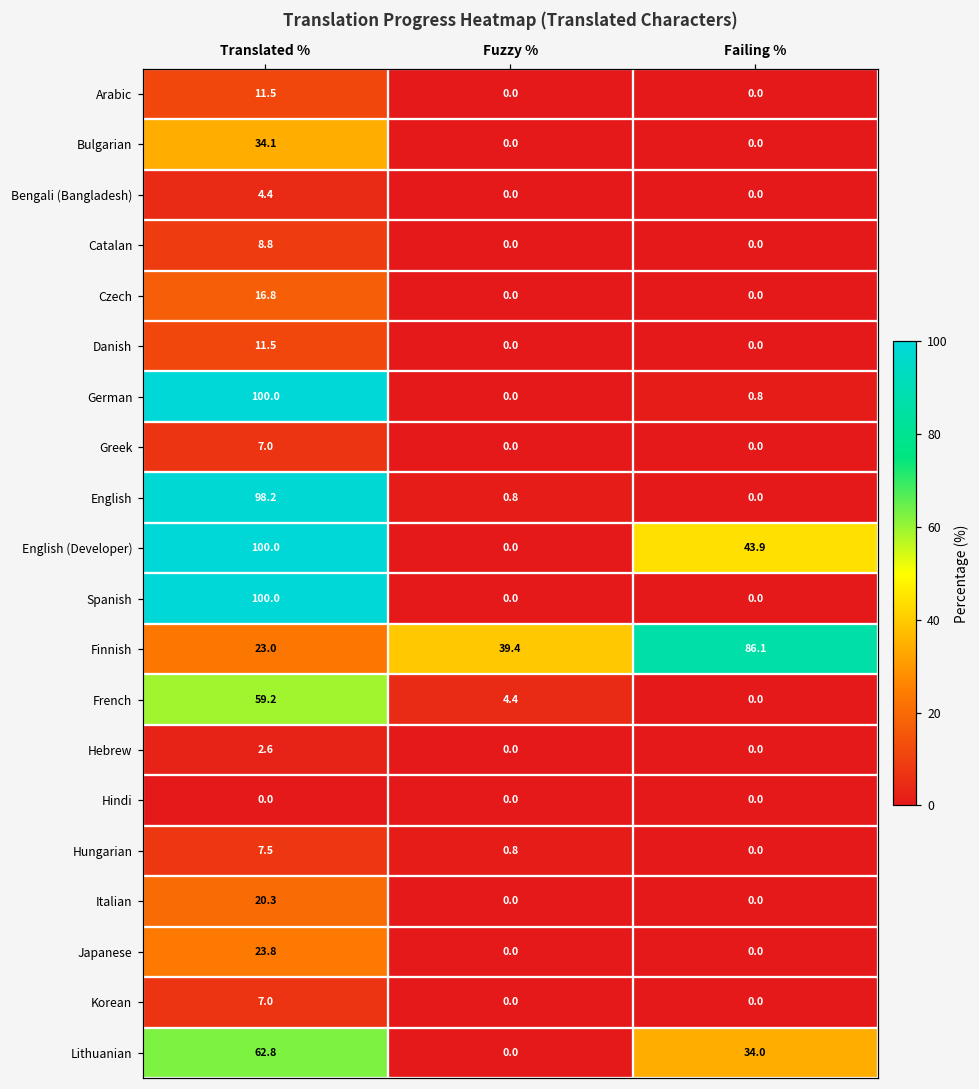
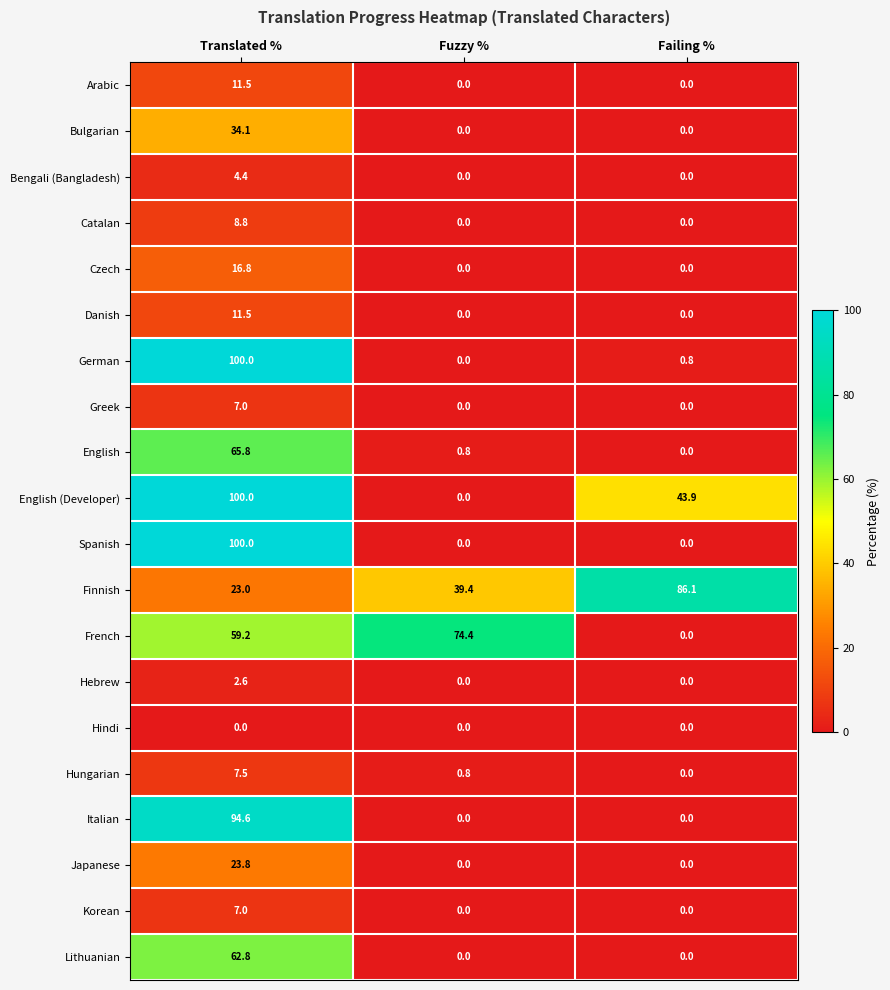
  {
    "Arabic": {
      "Translated %": 11.5,
      "Fuzzy %": 0.0,
      "Failing %": 0.0
    },
    "Bulgarian": {
      "Translated %": 34.1,
      "Fuzzy %": 0.0,
      "Failing %": 0.0
    },
    "Bengali (Bangladesh)": {
      "Translated %": 4.4,
      "Fuzzy %": 0.0,
      "Failing %": 0.0
    },
    "Catalan": {
      "Translated %": 8.8,
      "Fuzzy %": 0.0,
      "Failing %": 0.0
    },
    "Czech": {
      "Translated %": 16.8,
      "Fuzzy %": 0.0,
      "Failing %": 0.0
    },
    "Danish": {
      "Translated %": 11.5,
      "Fuzzy %": 0.0,
      "Failing %": 0.0
    },
    "German": {
      "Translated %": 100.0,
      "Fuzzy %": 0.0,
      "Failing %": 0.8
    },
    "Greek": {
      "Translated %": 7.0,
      "Fuzzy %": 0.0,
      "Failing %": 0.0
    },
    "English": {
-     "Translated %": 98.2,
+     "Translated %": 65.8,
      "Fuzzy %": 0.8,
      "Failing %": 0.0
    },
    "English (Developer)": {
      "Translated %": 100.0,
      "Fuzzy %": 0.0,
      "Failing %": 43.9
    },
    "Spanish": {
      "Translated %": 100.0,
      "Fuzzy %": 0.0,
      "Failing %": 0.0
    },
    "Finnish": {
      "Translated %": 23.0,
      "Fuzzy %": 39.4,
      "Failing %": 86.1
    },
    "French": {
      "Translated %": 59.2,
-     "Fuzzy %": 4.4,
+     "Fuzzy %": 74.4,
      "Failing %": 0.0
    },
    "Hebrew": {
      "Translated %": 2.6,
      "Fuzzy %": 0.0,
      "Failing %": 0.0
    },
    "Hindi": {
      "Translated %": 0.0,
      "Fuzzy %": 0.0,
      "Failing %": 0.0
    },
    "Hungarian": {
      "Translated %": 7.5,
      "Fuzzy %": 0.8,
      "Failing %": 0.0
    },
    "Italian": {
-     "Translated %": 20.3,
+     "Translated %": 94.6,
      "Fuzzy %": 0.0,
      "Failing %": 0.0
    },
    "Japanese": {
      "Translated %": 23.8,
      "Fuzzy %": 0.0,
      "Failing %": 0.0
    },
    "Korean": {
      "Translated %": 7.0,
      "Fuzzy %": 0.0,
      "Failing %": 0.0
    },
    "Lithuanian": {
      "Translated %": 62.8,
      "Fuzzy %": 0.0,
-     "Failing %": 34.0
+     "Failing %": 0.0
    }
  }
